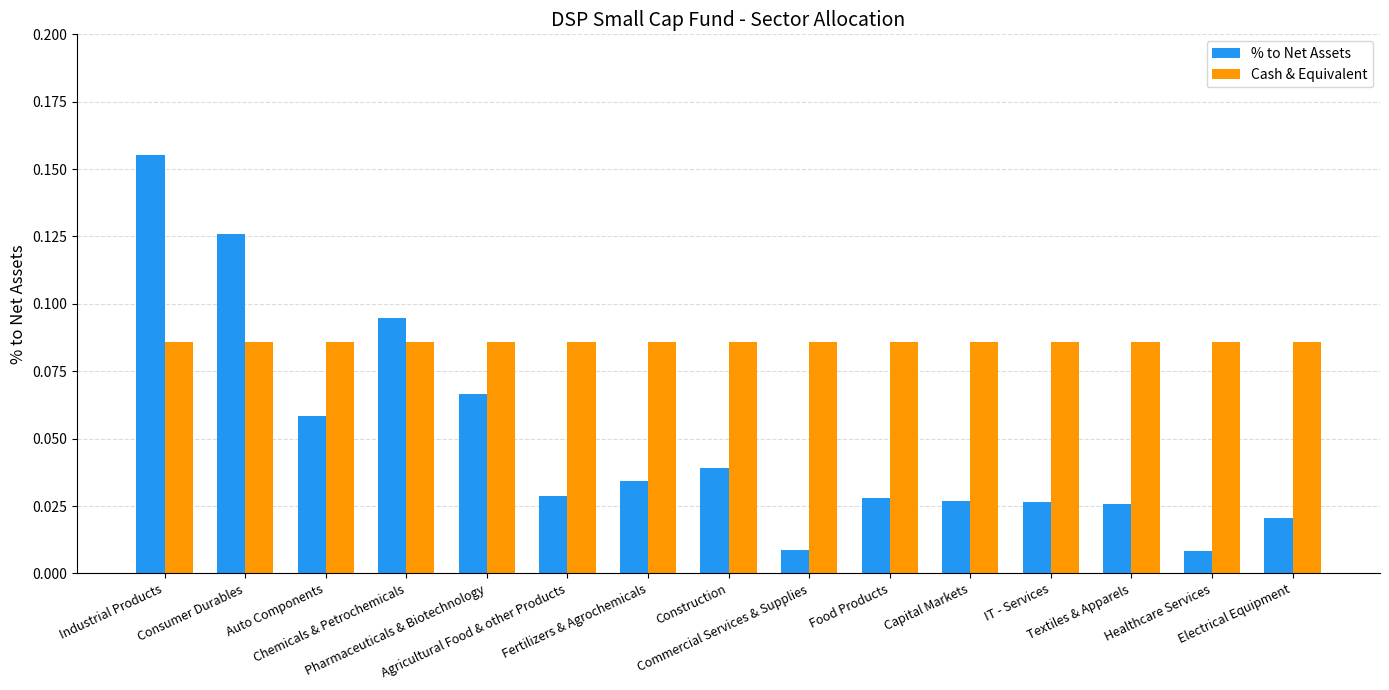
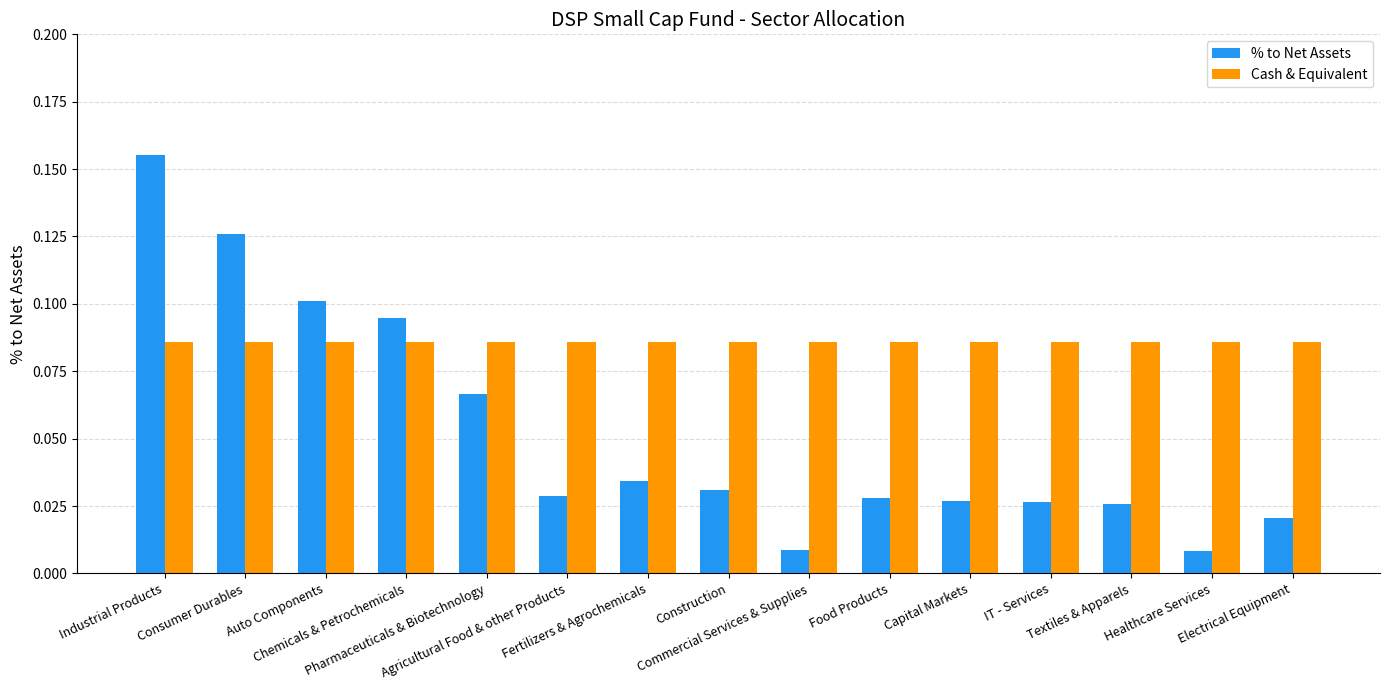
  {
    "% to Net Assets": {
      "Industrial Products": 0.155,
      "Consumer Durables": 0.126,
-     "Auto Components": 0.059,
+     "Auto Components": 0.101,
      "Chemicals & Petrochemicals": 0.095,
      "Pharmaceuticals & Biotechnology": 0.066,
      "Agricultural Food & other Products": 0.029,
      "Fertilizers & Agrochemicals": 0.034,
-     "Construction": 0.039,
+     "Construction": 0.031,
      "Commercial Services & Supplies": 0.009,
      "Food Products": 0.028,
      "Capital Markets": 0.027,
      "IT - Services": 0.026,
      "Textiles & Apparels": 0.026,
      "Healthcare Services": 0.008,
      "Electrical Equipment": 0.021
    },
    "Cash & Equivalent": {
      "Industrial Products": 0.086,
      "Consumer Durables": 0.086,
      "Auto Components": 0.086,
      "Chemicals & Petrochemicals": 0.086,
      "Pharmaceuticals & Biotechnology": 0.086,
      "Agricultural Food & other Products": 0.086,
      "Fertilizers & Agrochemicals": 0.086,
      "Construction": 0.086,
      "Commercial Services & Supplies": 0.086,
      "Food Products": 0.086,
      "Capital Markets": 0.086,
      "IT - Services": 0.086,
      "Textiles & Apparels": 0.086,
      "Healthcare Services": 0.086,
      "Electrical Equipment": 0.086
    }
  }
